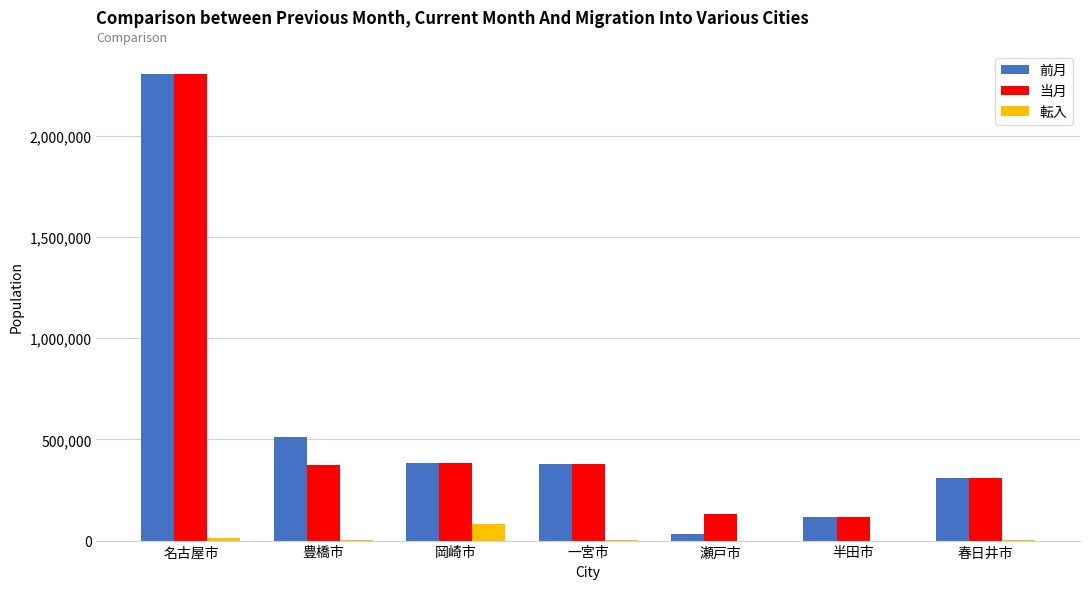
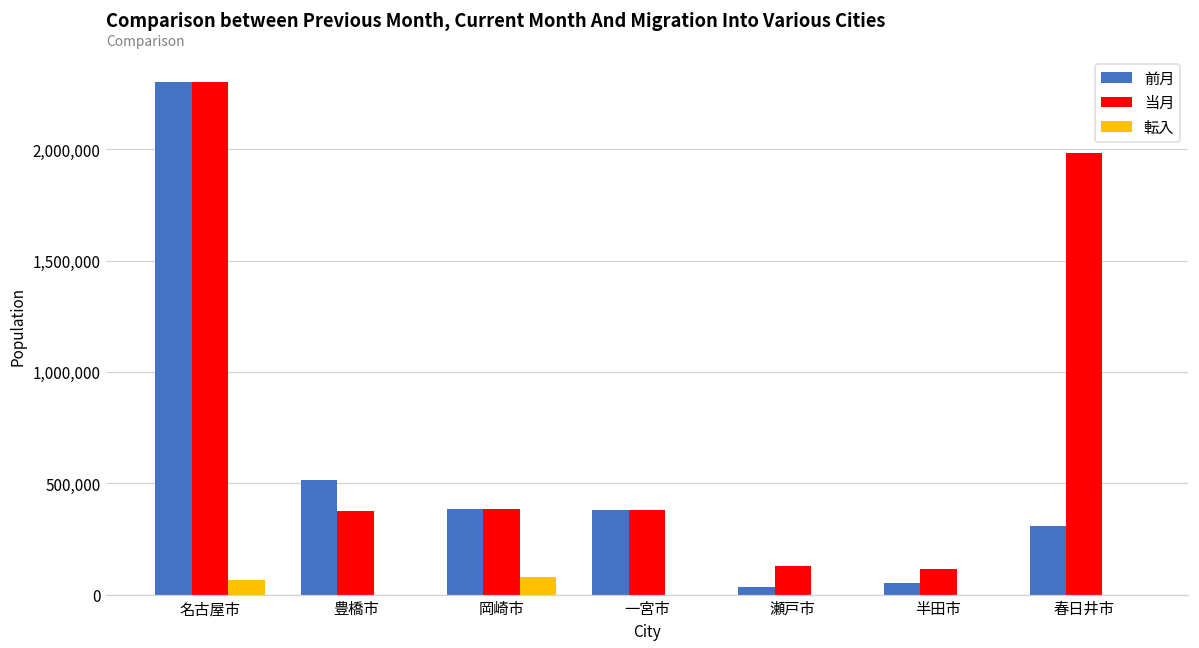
  {
    "前月": {
      "名古屋市": "2,300,000",
      "豊橋市": "510,000",
      "岡崎市": "380,000",
      "一宮市": "380,000",
      "瀬戸市": "30,000",
-     "半田市": "120,000",
+     "半田市": "50,000",
      "春日井市": "310,000"
    },
    "当月": {
      "名古屋市": "2,300,000",
      "豊橋市": "370,000",
      "岡崎市": "380,000",
      "一宮市": "380,000",
      "瀬戸市": "130,000",
      "半田市": "120,000",
-     "春日井市": "310,000"
+     "春日井市": "1,980,000"
    },
    "転入": {
-     "名古屋市": "10,000",
+     "名古屋市": "70,000",
      "岡崎市": "80,000"
    }
  }
